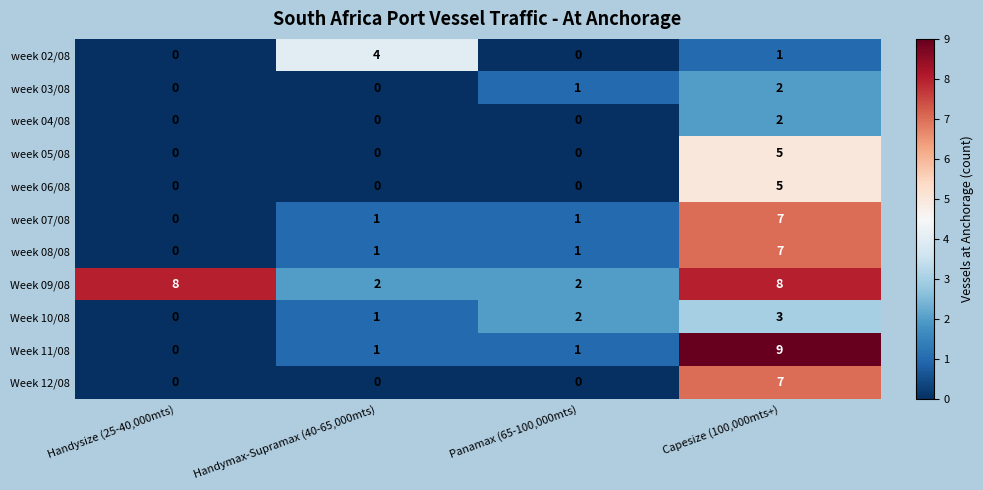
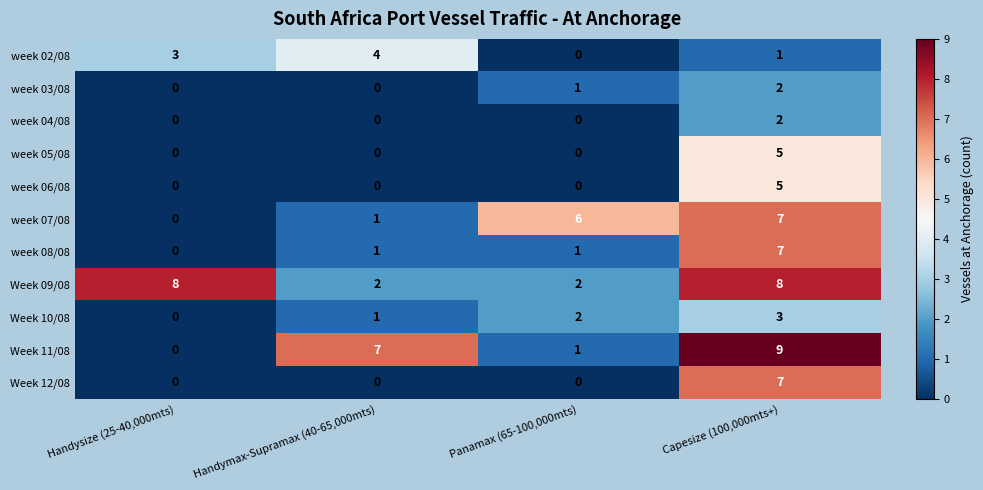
  {
    "week 02/08": {
-     "Handysize (25-40,000mts)": 0,
+     "Handysize (25-40,000mts)": 3,
      "Handymax-Supramax (40-65,000mts)": 4,
      "Panamax (65-100,000mts)": 0,
      "Capesize (100,000mts+)": 1
    },
    "week 03/08": {
      "Handysize (25-40,000mts)": 0,
      "Handymax-Supramax (40-65,000mts)": 0,
      "Panamax (65-100,000mts)": 1,
      "Capesize (100,000mts+)": 2
    },
    "week 04/08": {
      "Handysize (25-40,000mts)": 0,
      "Handymax-Supramax (40-65,000mts)": 0,
      "Panamax (65-100,000mts)": 0,
      "Capesize (100,000mts+)": 2
    },
    "week 05/08": {
      "Handysize (25-40,000mts)": 0,
      "Handymax-Supramax (40-65,000mts)": 0,
      "Panamax (65-100,000mts)": 0,
      "Capesize (100,000mts+)": 5
    },
    "week 06/08": {
      "Handysize (25-40,000mts)": 0,
      "Handymax-Supramax (40-65,000mts)": 0,
      "Panamax (65-100,000mts)": 0,
      "Capesize (100,000mts+)": 5
    },
    "week 07/08": {
      "Handysize (25-40,000mts)": 0,
      "Handymax-Supramax (40-65,000mts)": 1,
-     "Panamax (65-100,000mts)": 1,
+     "Panamax (65-100,000mts)": 6,
      "Capesize (100,000mts+)": 7
    },
    "week 08/08": {
      "Handysize (25-40,000mts)": 0,
      "Handymax-Supramax (40-65,000mts)": 1,
      "Panamax (65-100,000mts)": 1,
      "Capesize (100,000mts+)": 7
    },
    "Week 09/08": {
      "Handysize (25-40,000mts)": 8,
      "Handymax-Supramax (40-65,000mts)": 2,
      "Panamax (65-100,000mts)": 2,
      "Capesize (100,000mts+)": 8
    },
    "Week 10/08": {
      "Handysize (25-40,000mts)": 0,
      "Handymax-Supramax (40-65,000mts)": 1,
      "Panamax (65-100,000mts)": 2,
      "Capesize (100,000mts+)": 3
    },
    "Week 11/08": {
      "Handysize (25-40,000mts)": 0,
-     "Handymax-Supramax (40-65,000mts)": 1,
+     "Handymax-Supramax (40-65,000mts)": 7,
      "Panamax (65-100,000mts)": 1,
      "Capesize (100,000mts+)": 9
    },
    "Week 12/08": {
      "Handysize (25-40,000mts)": 0,
      "Handymax-Supramax (40-65,000mts)": 0,
      "Panamax (65-100,000mts)": 0,
      "Capesize (100,000mts+)": 7
    }
  }
